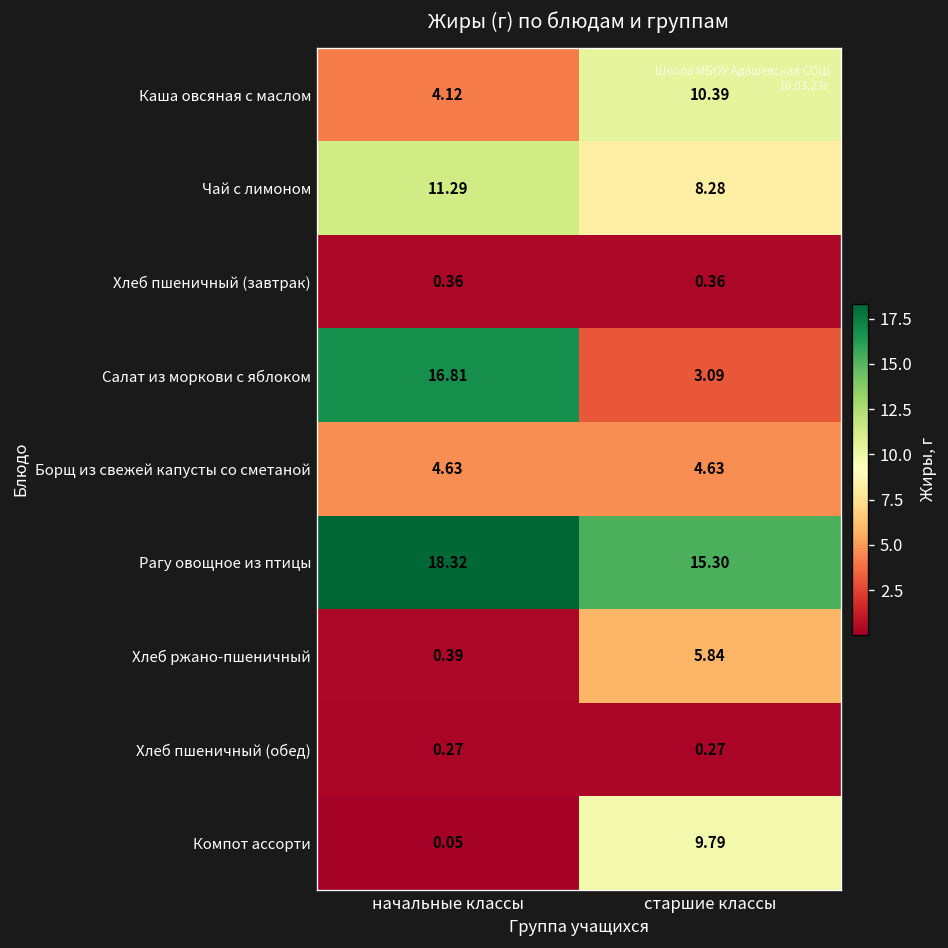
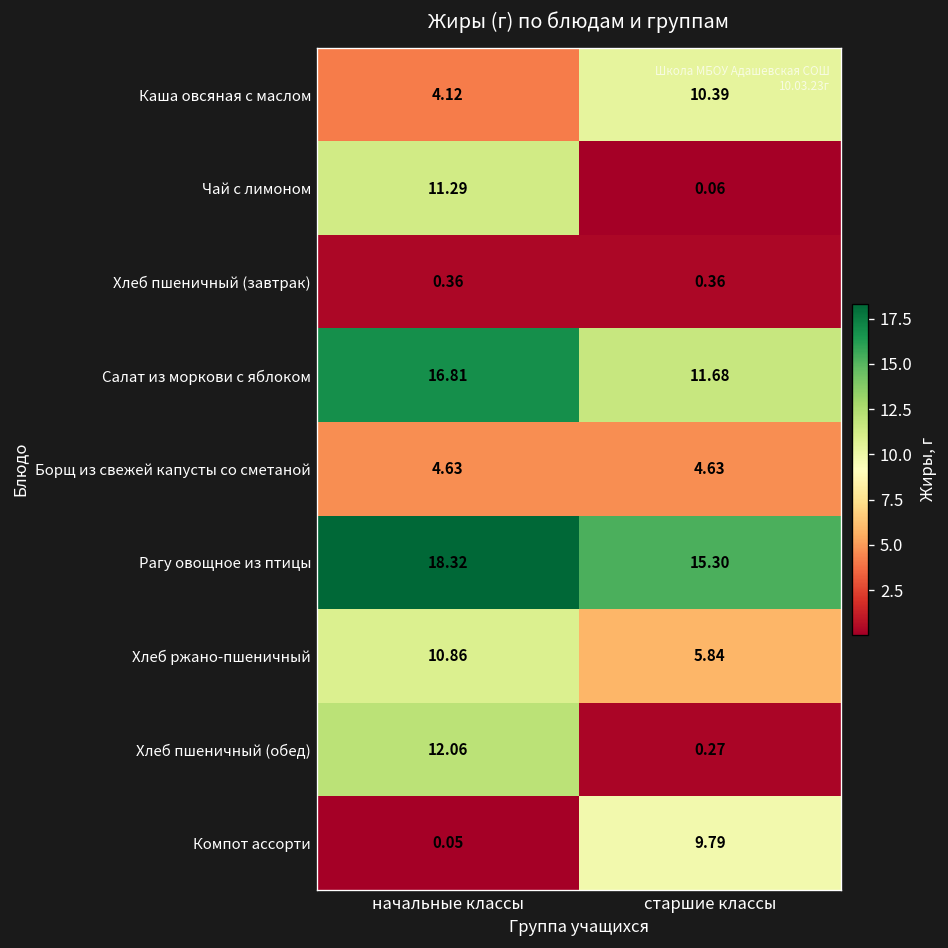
  {
    "Каша овсяная с маслом": {
      "начальные классы": 4.12
    },
    "Чай с лимоном": {
      "начальные классы": 11.29,
-     "старшие классы": 8.28
+     "старшие классы": 0.06
    },
    "Хлеб пшеничный (завтрак)": {
      "начальные классы": 0.36,
      "старшие классы": 0.36
    },
    "Салат из моркови с яблоком": {
      "начальные классы": 16.81,
-     "старшие классы": 3.09
+     "старшие классы": 11.68
    },
    "Борщ из свежей капусты со сметаной": {
      "начальные классы": 4.63,
      "старшие классы": 4.63
    },
    "Рагу овощное из птицы": {
      "начальные классы": 18.32,
      "старшие классы": 15.30
    },
    "Хлеб ржано-пшеничный": {
-     "начальные классы": 0.39,
+     "начальные классы": 10.86,
      "старшие классы": 5.84
    },
    "Хлеб пшеничный (обед)": {
-     "начальные классы": 0.27,
+     "начальные классы": 12.06,
      "старшие классы": 0.27
    },
    "Компот ассорти": {
      "начальные классы": 0.05,
      "старшие классы": 9.79
    }
  }
